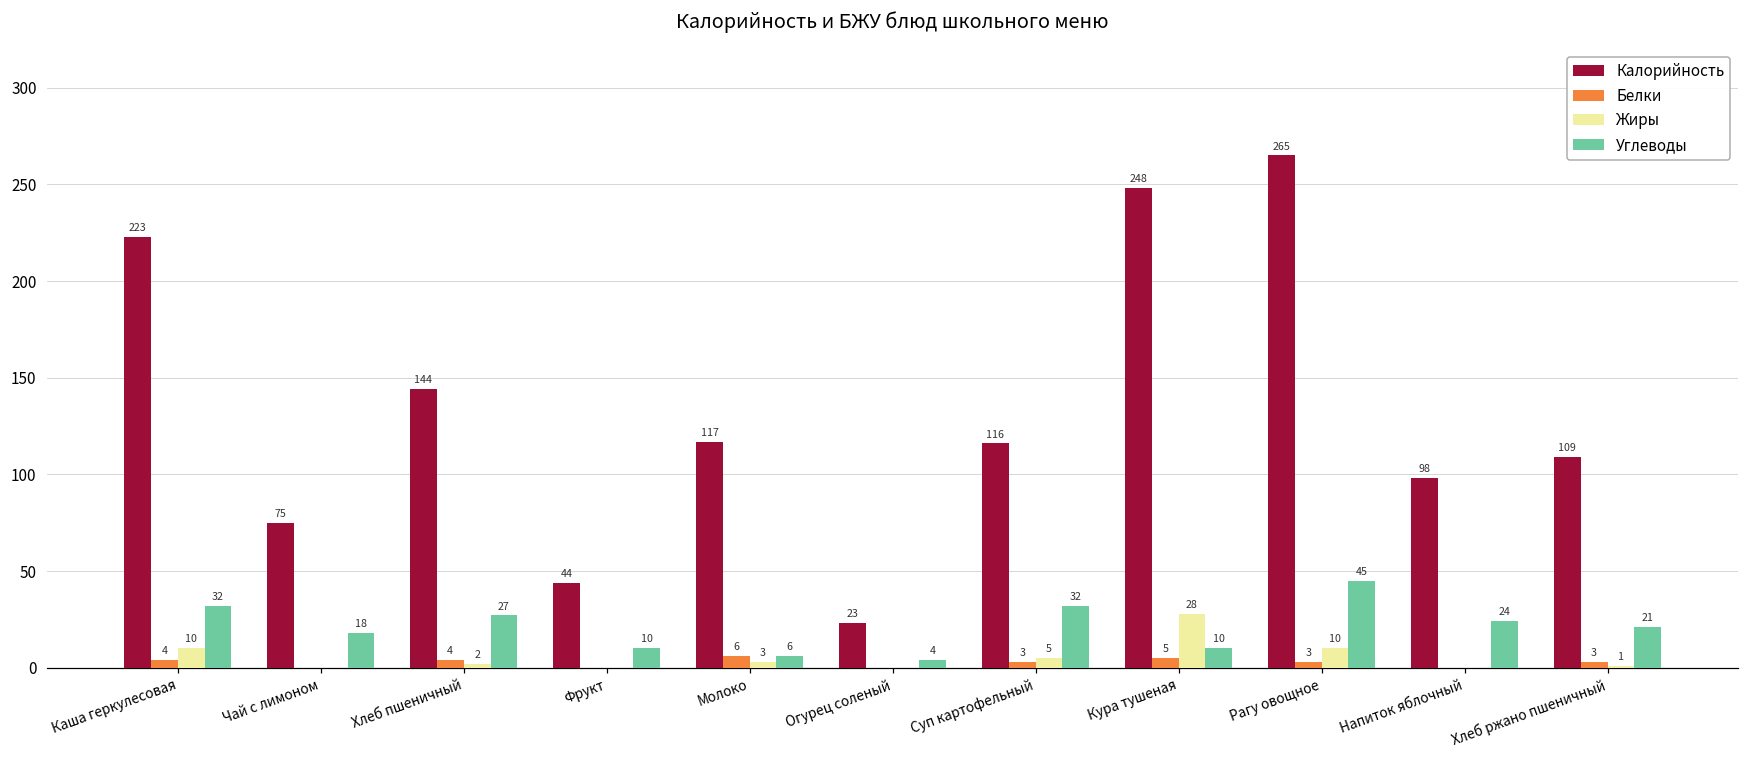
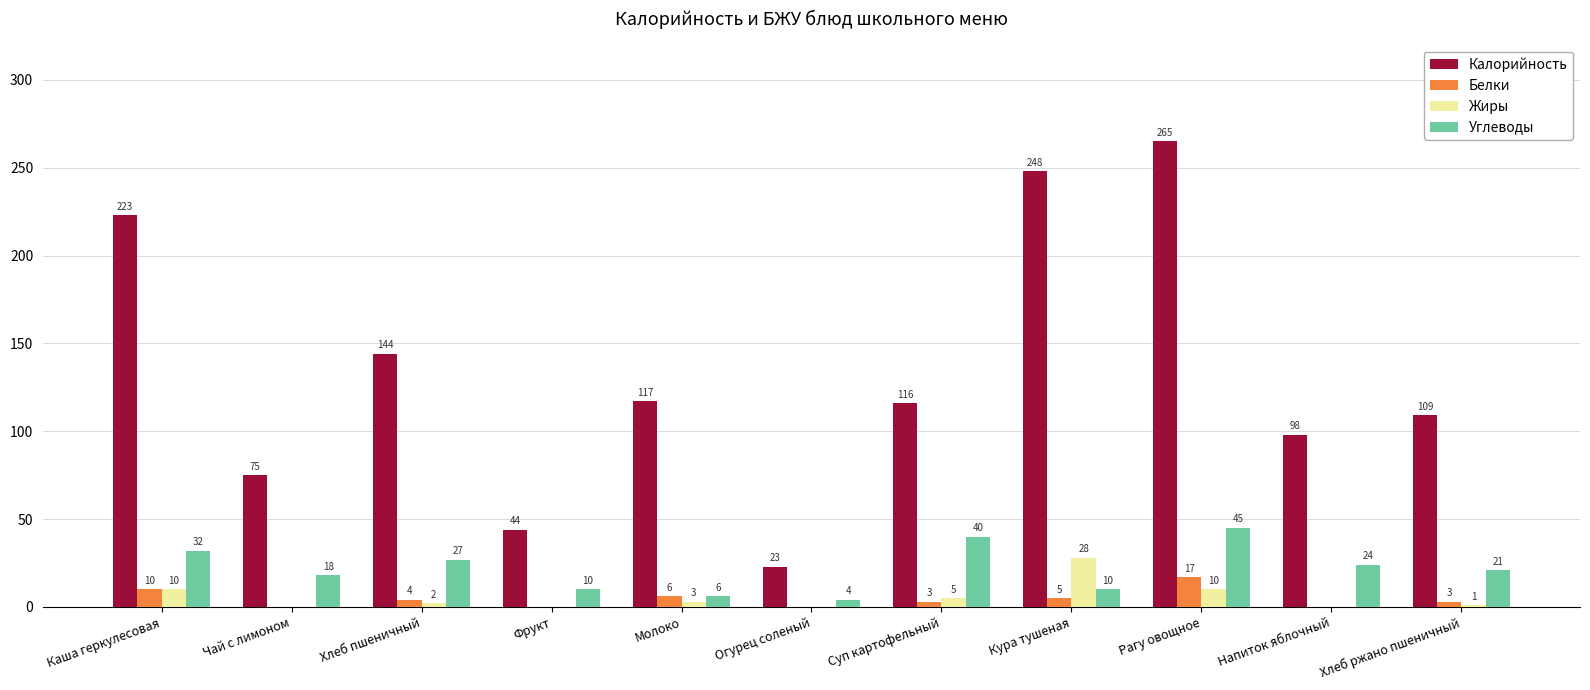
  {
    "Калорийность": {
      "Каша геркулесовая": 223,
      "Чай с лимоном": 75,
      "Хлеб пшеничный": 144,
      "Фрукт": 44,
      "Молоко": 117,
      "Огурец соленый": 23,
      "Суп картофельный": 116,
      "Кура тушеная": 248,
      "Рагу овощное": 265,
      "Напиток яблочный": 98,
      "Хлеб ржано пшеничный": 109
    },
    "Белки": {
-     "Каша геркулесовая": 4,
+     "Каша геркулесовая": 10,
      "Хлеб пшеничный": 4,
      "Молоко": 6,
      "Суп картофельный": 3,
      "Кура тушеная": 5,
-     "Рагу овощное": 3,
+     "Рагу овощное": 17,
      "Хлеб ржано пшеничный": 3
    },
    "Жиры": {
      "Каша геркулесовая": 10,
      "Хлеб пшеничный": 2,
      "Молоко": 3,
      "Суп картофельный": 5,
      "Кура тушеная": 28,
      "Рагу овощное": 10,
      "Хлеб ржано пшеничный": 1
    },
    "Углеводы": {
      "Каша геркулесовая": 32,
      "Чай с лимоном": 18,
      "Хлеб пшеничный": 27,
      "Фрукт": 10,
      "Молоко": 6,
      "Огурец соленый": 4,
-     "Суп картофельный": 32,
+     "Суп картофельный": 40,
      "Кура тушеная": 10,
      "Рагу овощное": 45,
      "Напиток яблочный": 24,
      "Хлеб ржано пшеничный": 21
    }
  }
